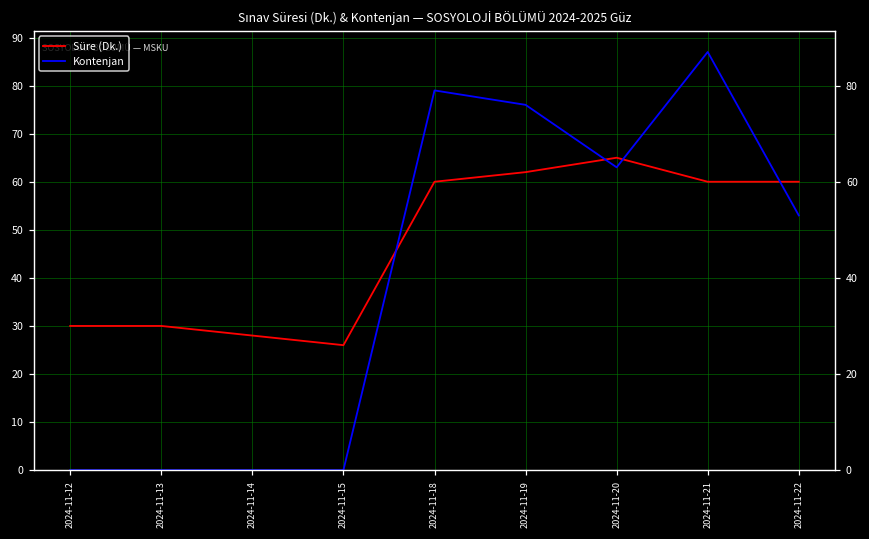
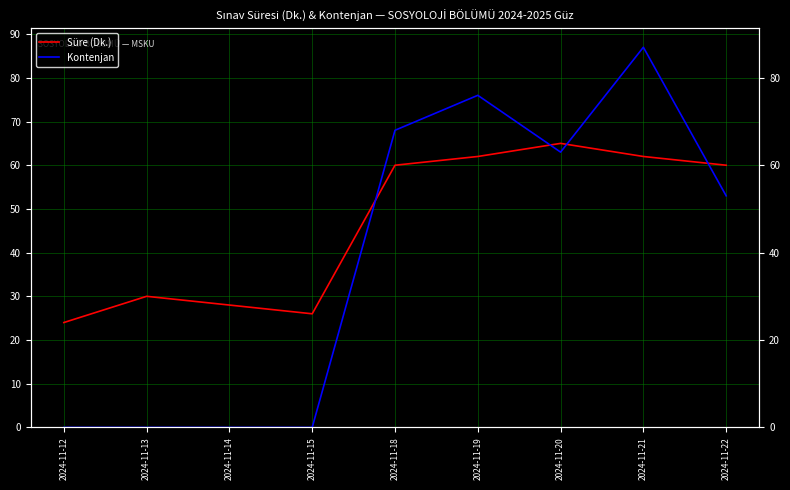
  {
    "Süre (Dk.)": {
-     "2024-11-12": 30,
+     "2024-11-12": 24,
      "2024-11-13": 30,
      "2024-11-14": 28,
      "2024-11-15": 26,
      "2024-11-18": 60,
      "2024-11-19": 62,
      "2024-11-20": 65,
-     "2024-11-21": 60,
+     "2024-11-21": 62,
      "2024-11-22": 60
    },
    "Kontenjan": {
      "2024-11-12": 0,
      "2024-11-13": 0,
      "2024-11-14": 0,
      "2024-11-15": 0,
-     "2024-11-18": 79,
+     "2024-11-18": 68,
      "2024-11-19": 76,
      "2024-11-20": 63,
      "2024-11-21": 87,
      "2024-11-22": 53
    }
  }
